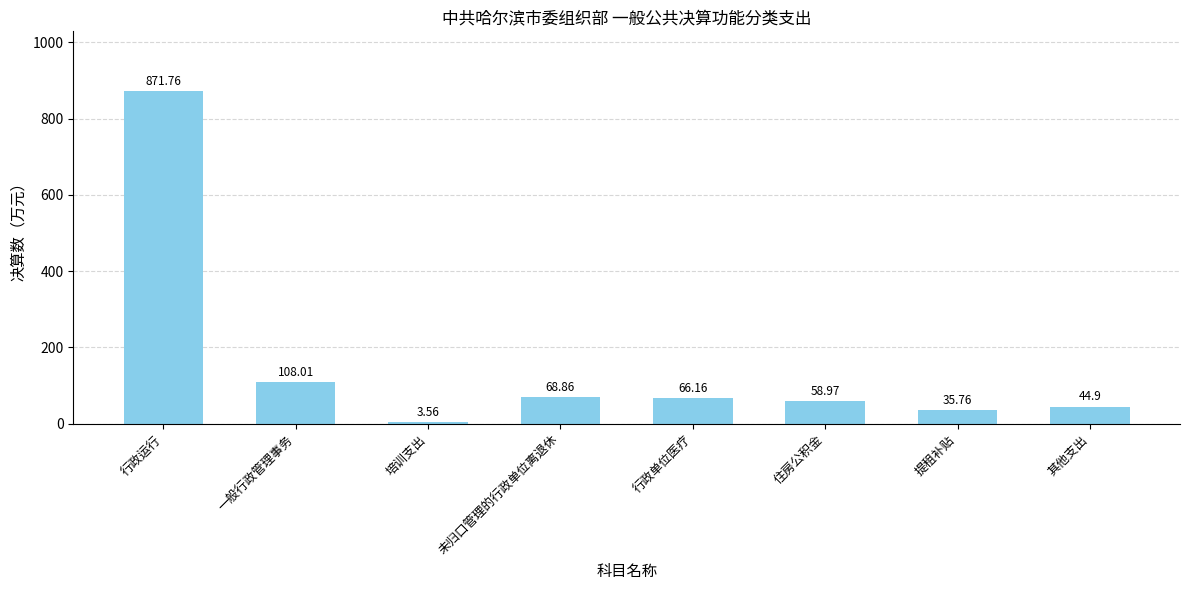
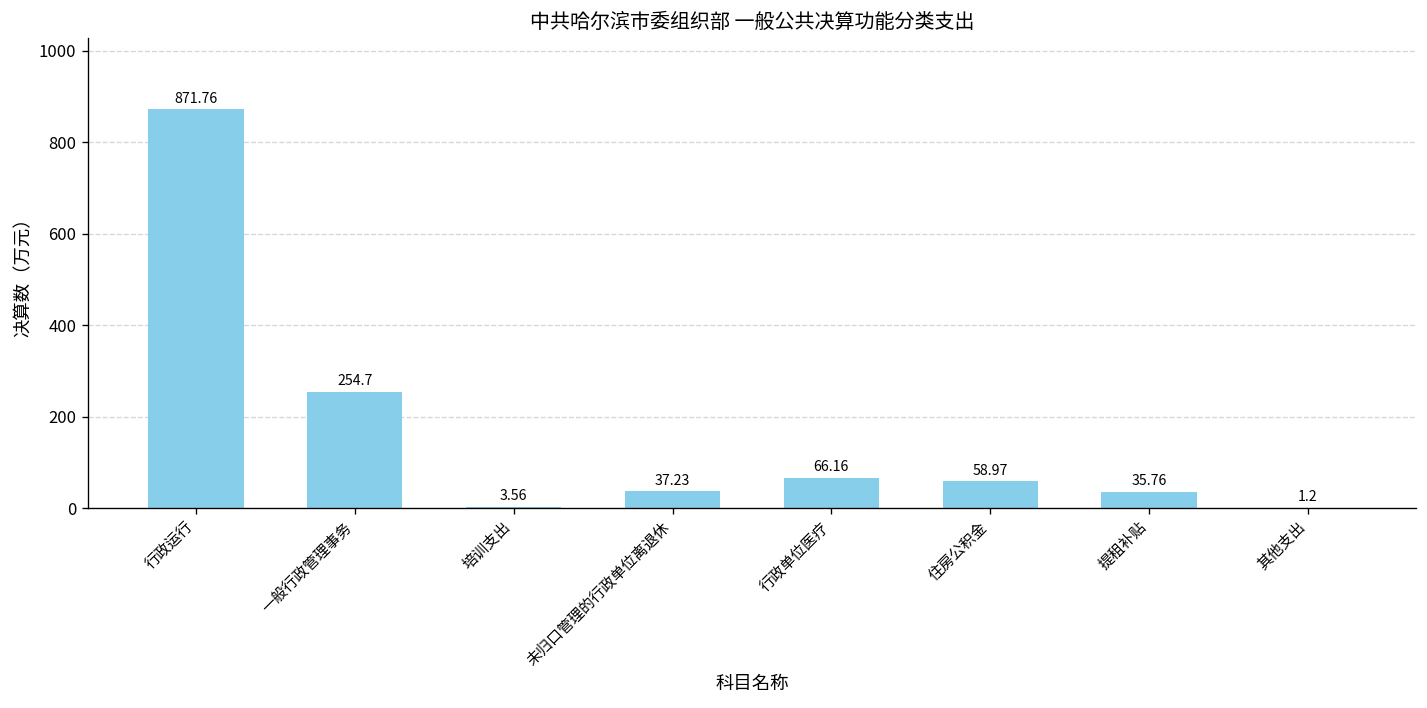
  {
    "行政运行": 871.76,
-   "一般行政管理事务": 108.01,
+   "一般行政管理事务": 254.7,
    "培训支出": 3.56,
-   "未归口管理的行政单位离退休": 68.86,
+   "未归口管理的行政单位离退休": 37.23,
    "行政单位医疗": 66.16,
    "住房公积金": 58.97,
    "提租补贴": 35.76,
-   "其他支出": 44.9
+   "其他支出": 1.2
  }
